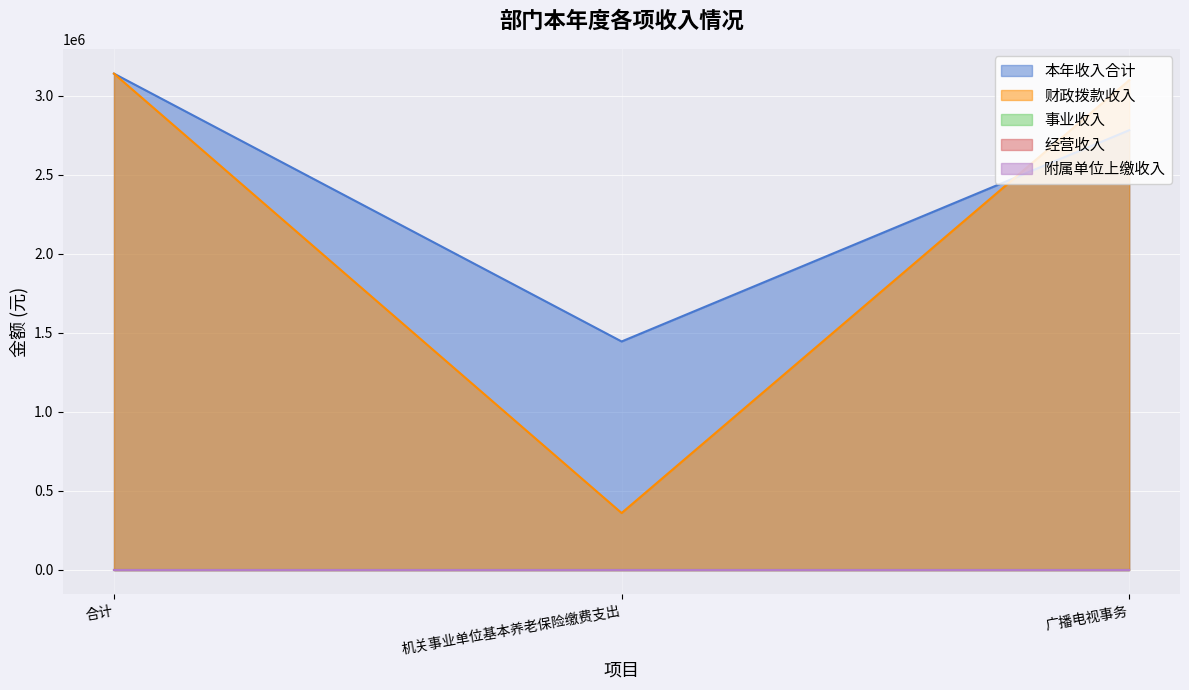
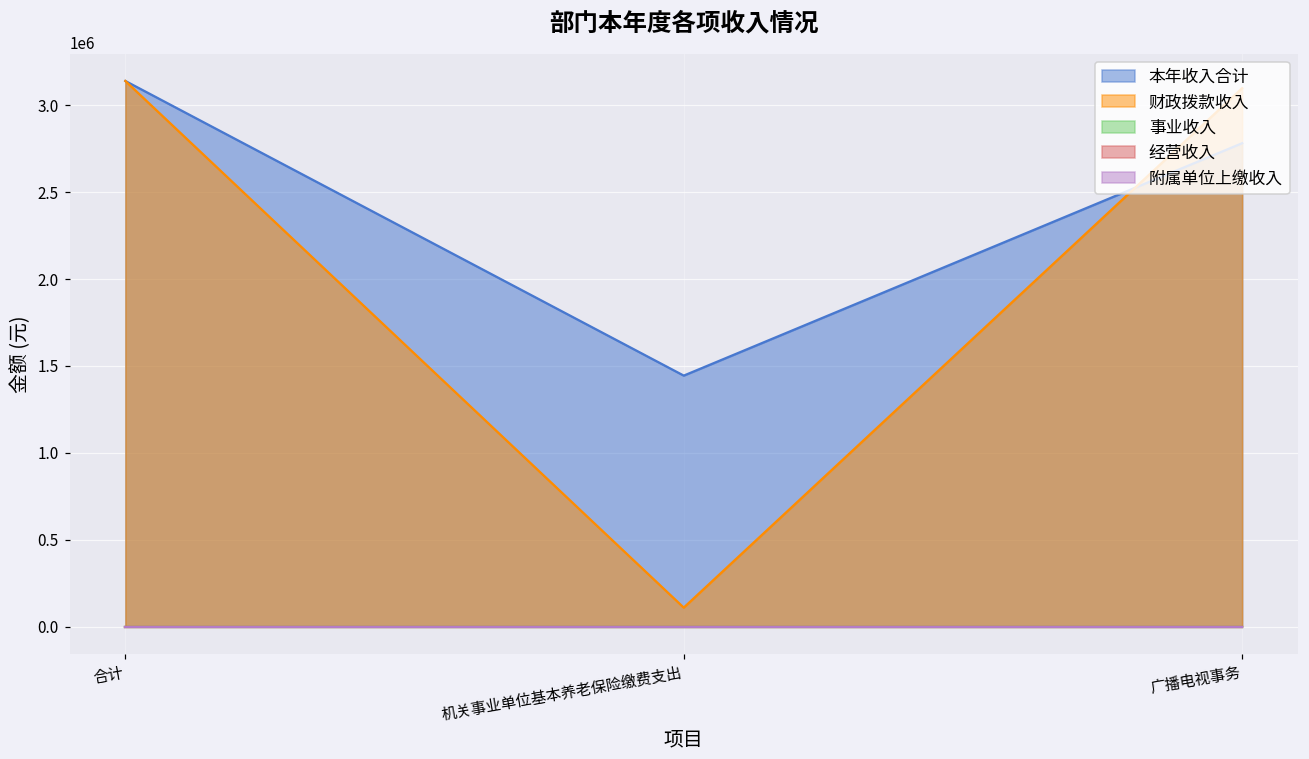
  {
    "本年收入合计": {
      "机关事业单位基本养老保险缴费支出": 1440000
    },
    "财政拨款收入": {
-     "机关事业单位基本养老保险缴费支出": 360000
+     "机关事业单位基本养老保险缴费支出": 110000
    },
    "附属单位上缴收入": {
      "合计": 0,
      "机关事业单位基本养老保险缴费支出": 0,
      "广播电视事务": 0
    }
  }
